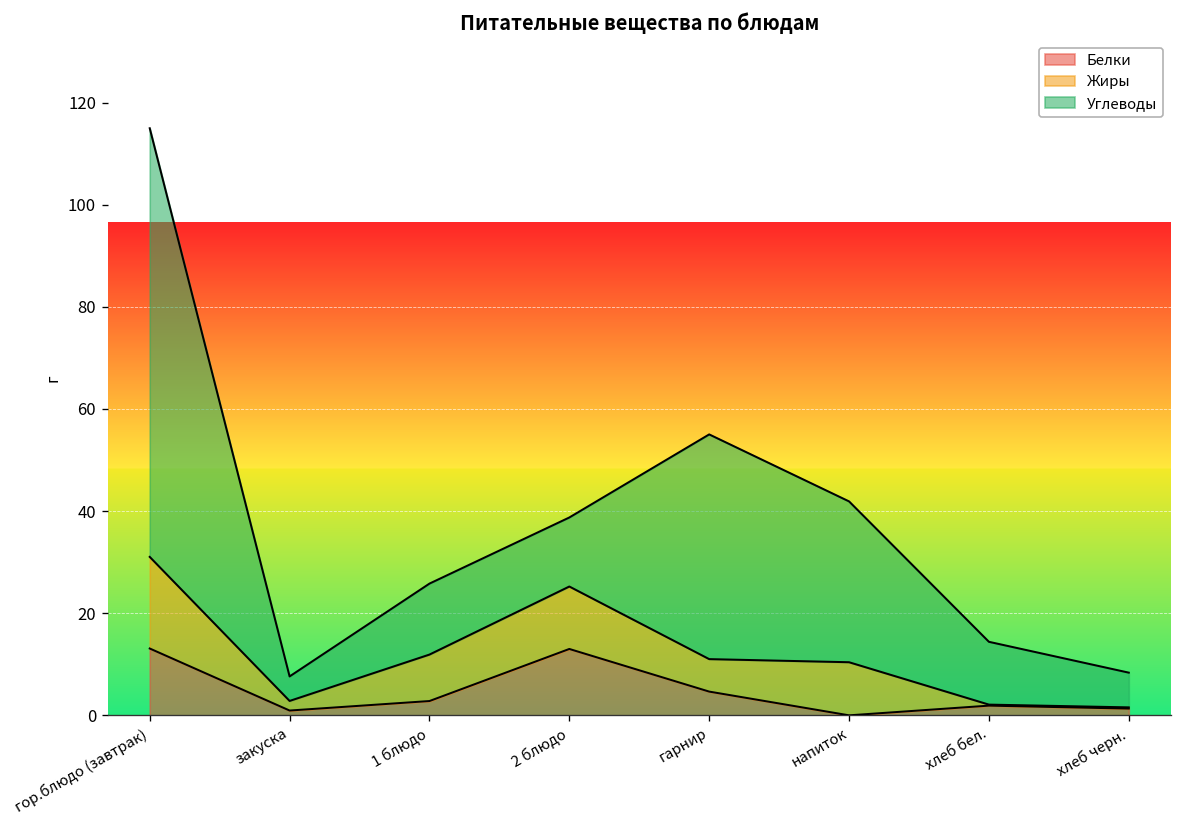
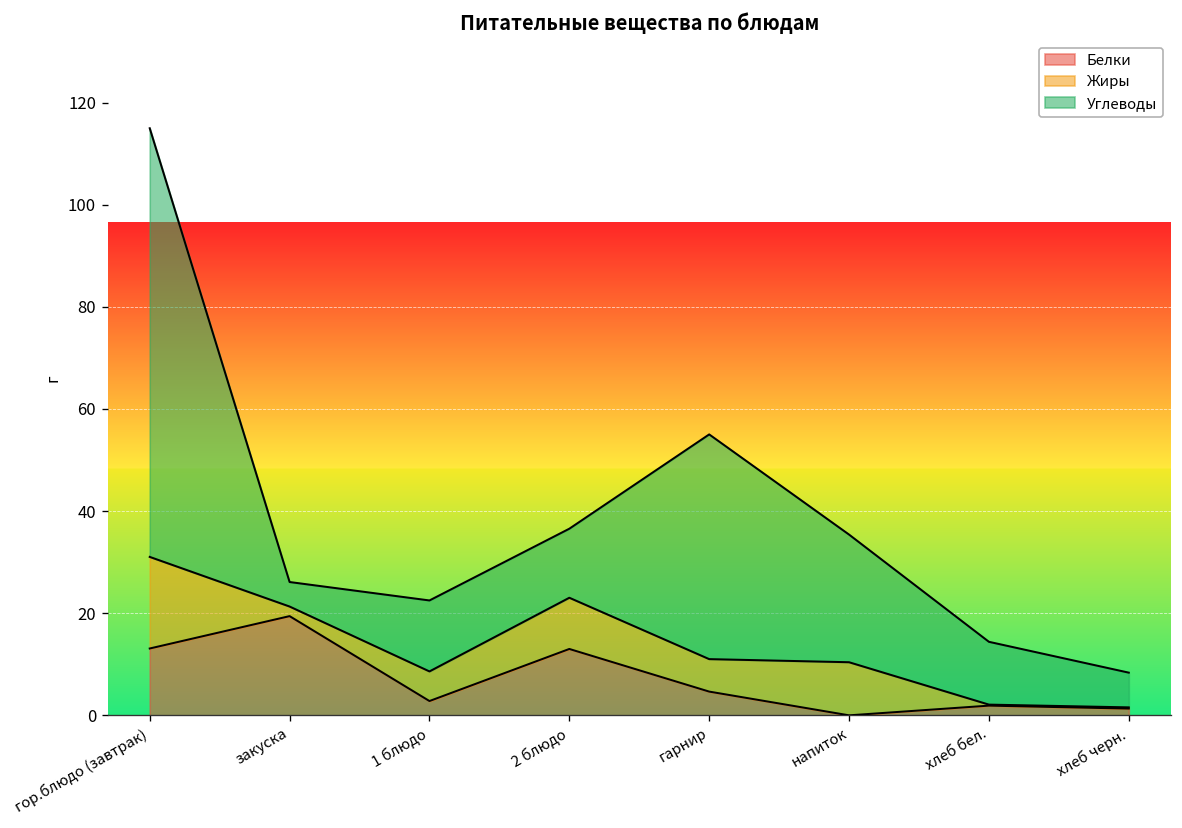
  {
    "Белки": {
      "гор.блюдо (завтрак)": 13,
-     "закуска": 1,
+     "закуска": 19,
      "1 блюдо": 3,
      "2 блюдо": 13,
      "гарнир": 5,
      "напиток": 0
    },
    "Жиры": {
      "гор.блюдо (завтрак)": 18,
      "закуска": 2,
-     "1 блюдо": 9,
-     "2 блюдо": 12,
+     "1 блюдо": 6,
+     "2 блюдо": 10,
      "гарнир": 6,
      "напиток": 10
    },
    "Углеводы": {
      "гор.блюдо (завтрак)": 84,
      "закуска": 5,
      "1 блюдо": 14,
      "2 блюдо": 14,
      "гарнир": 44,
-     "напиток": 32,
+     "напиток": 25,
      "хлеб бел.": 12,
      "хлеб черн.": 7
    }
  }
